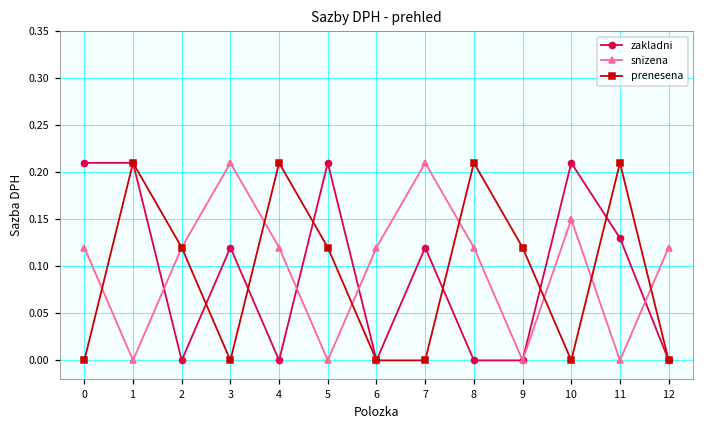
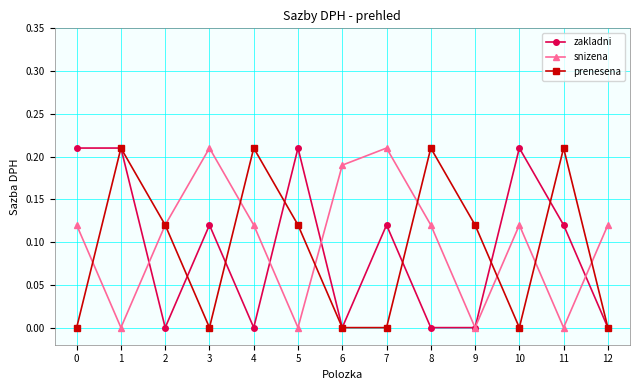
  {
    "zakladni": {
      "0": 0.21,
      "2": 0.00,
      "3": 0.12,
      "4": 0.00,
      "5": 0.21,
      "7": 0.12,
      "8": 0.00,
      "10": 0.21,
-     "11": 0.13
+     "11": 0.12
    },
    "snizena": {
      "0": 0.12,
      "1": 0.00,
      "3": 0.21,
      "4": 0.12,
      "5": 0.00,
-     "6": 0.12,
+     "6": 0.19,
      "7": 0.21,
      "8": 0.12,
-     "10": 0.15,
+     "10": 0.12,
      "11": 0.00,
      "12": 0.12
    },
    "prenesena": {
      "0": 0.00,
      "3": 0.00,
      "4": 0.21,
      "5": 0.12,
      "7": 0.00,
      "8": 0.21,
      "9": 0.12,
      "10": 0.00,
      "11": 0.21
    }
  }
